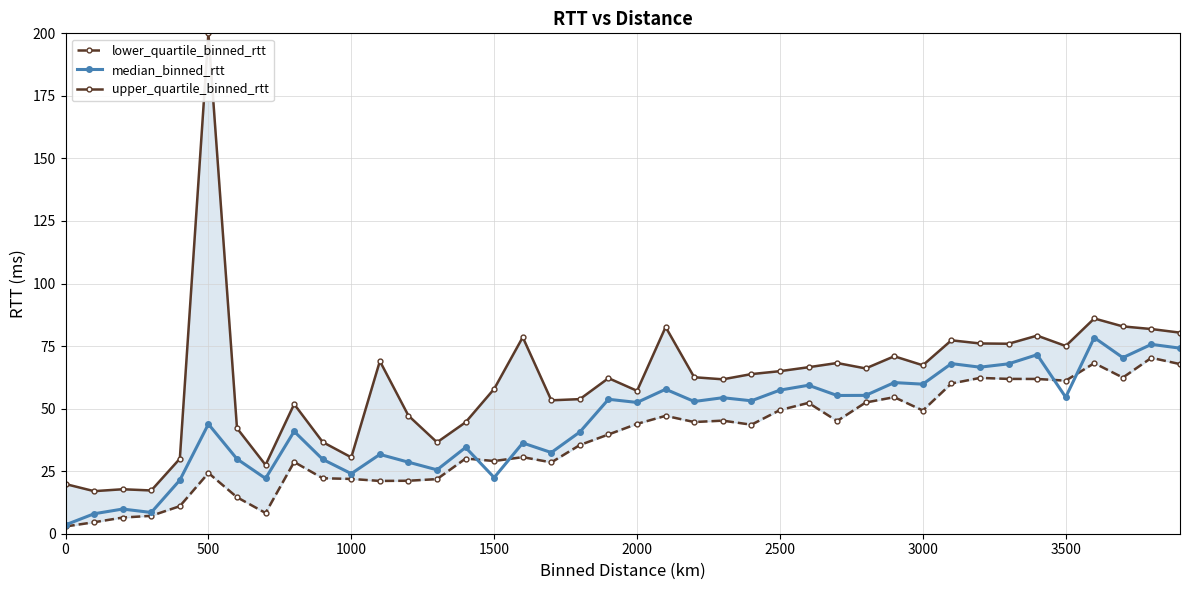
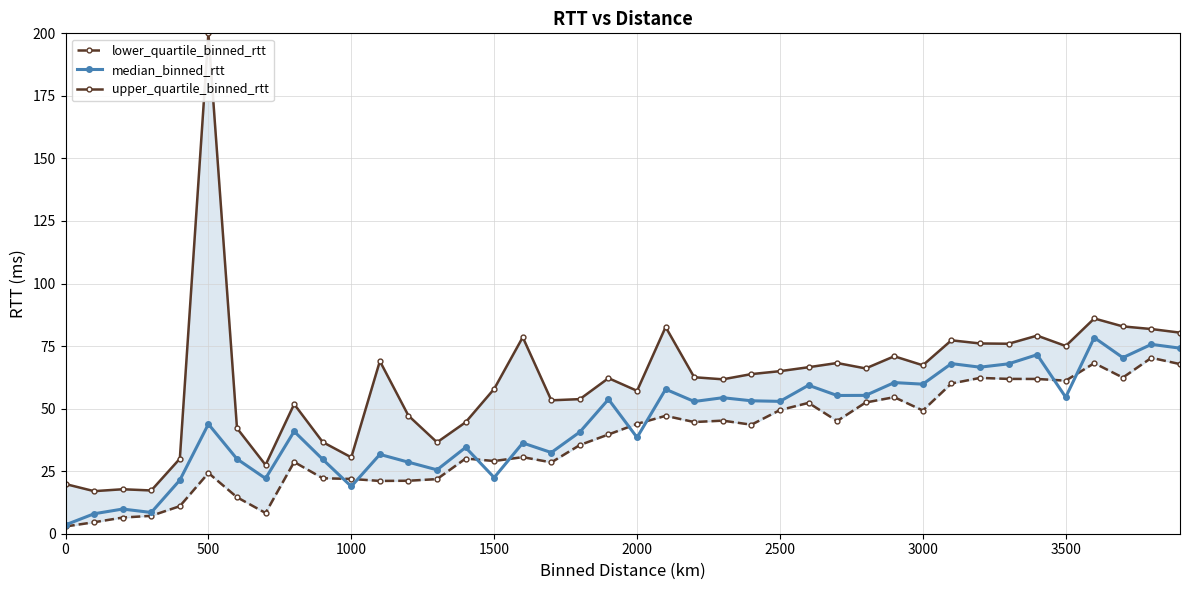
  {
    "median_binned_rtt": {
      "500": 44,
-     "1000": 24,
+     "1000": 19,
      "1500": 22,
-     "2000": 52,
-     "2500": 57,
+     "2000": 38,
+     "2500": 53,
      "3000": 60,
      "3500": 55
    }
  }
